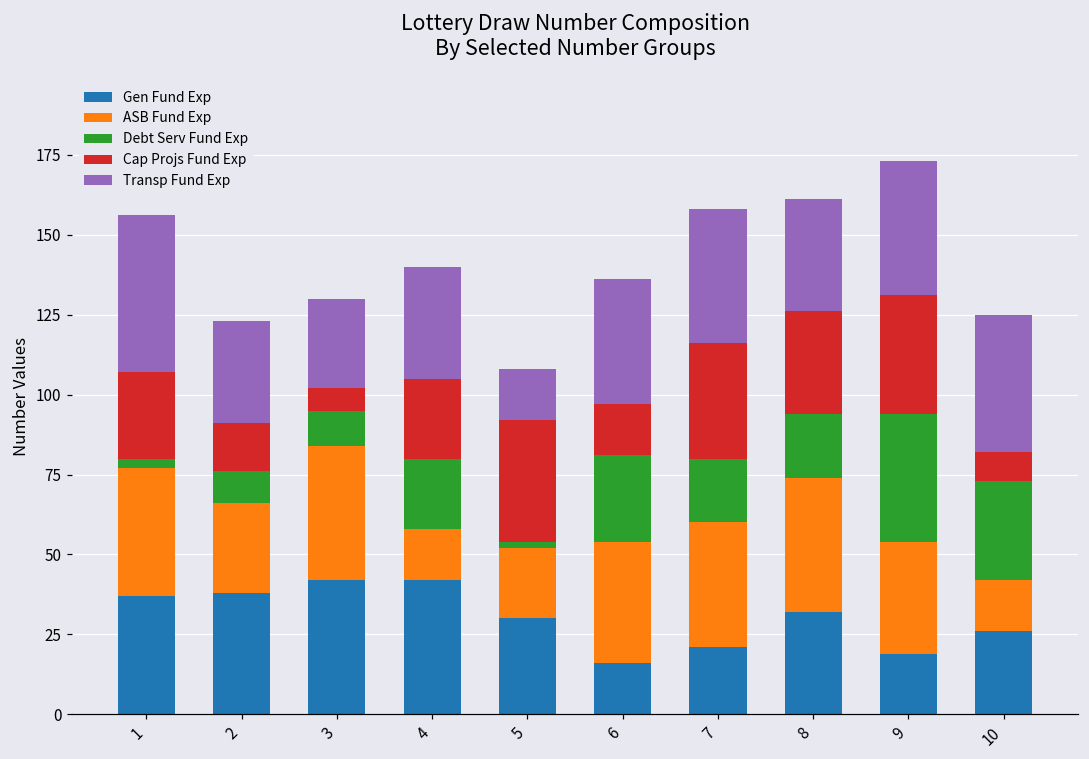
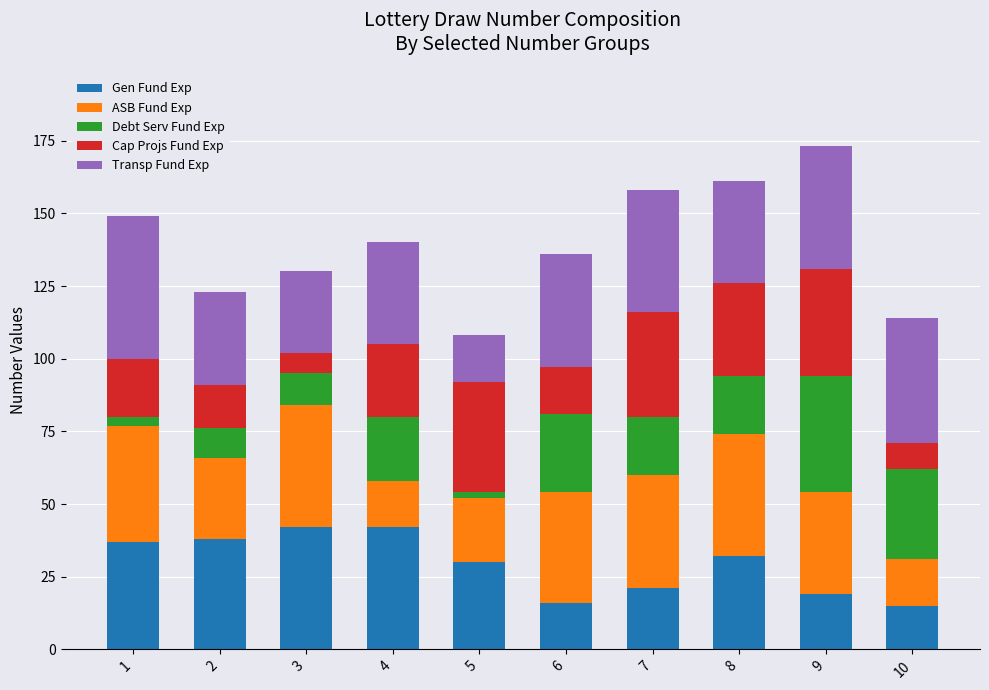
  {
    "Gen Fund Exp": {
      "1": 37,
      "2": 38,
      "3": 42,
      "4": 42,
      "5": 30,
      "6": 16,
      "7": 21,
      "8": 32,
      "9": 19,
-     "10": 26
+     "10": 15
    },
    "ASB Fund Exp": {
      "1": 40,
      "2": 28,
      "3": 42,
      "4": 16,
      "5": 22,
      "6": 38,
      "7": 39,
      "8": 42,
      "9": 35,
      "10": 16
    },
    "Debt Serv Fund Exp": {
      "1": 3,
      "2": 10,
      "3": 11,
      "4": 22,
      "5": 2,
      "6": 27,
      "7": 20,
      "8": 20,
      "9": 40,
      "10": 31
    },
    "Cap Projs Fund Exp": {
-     "1": 27,
+     "1": 20,
      "2": 15,
      "3": 7,
      "4": 25,
      "5": 38,
      "6": 16,
      "7": 36,
      "8": 32,
      "9": 37,
      "10": 9
    },
    "Transp Fund Exp": {
      "1": 49,
      "2": 32,
      "3": 28,
      "4": 35,
      "5": 16,
      "6": 39,
      "7": 42,
      "8": 35,
      "9": 42,
      "10": 43
    }
  }
